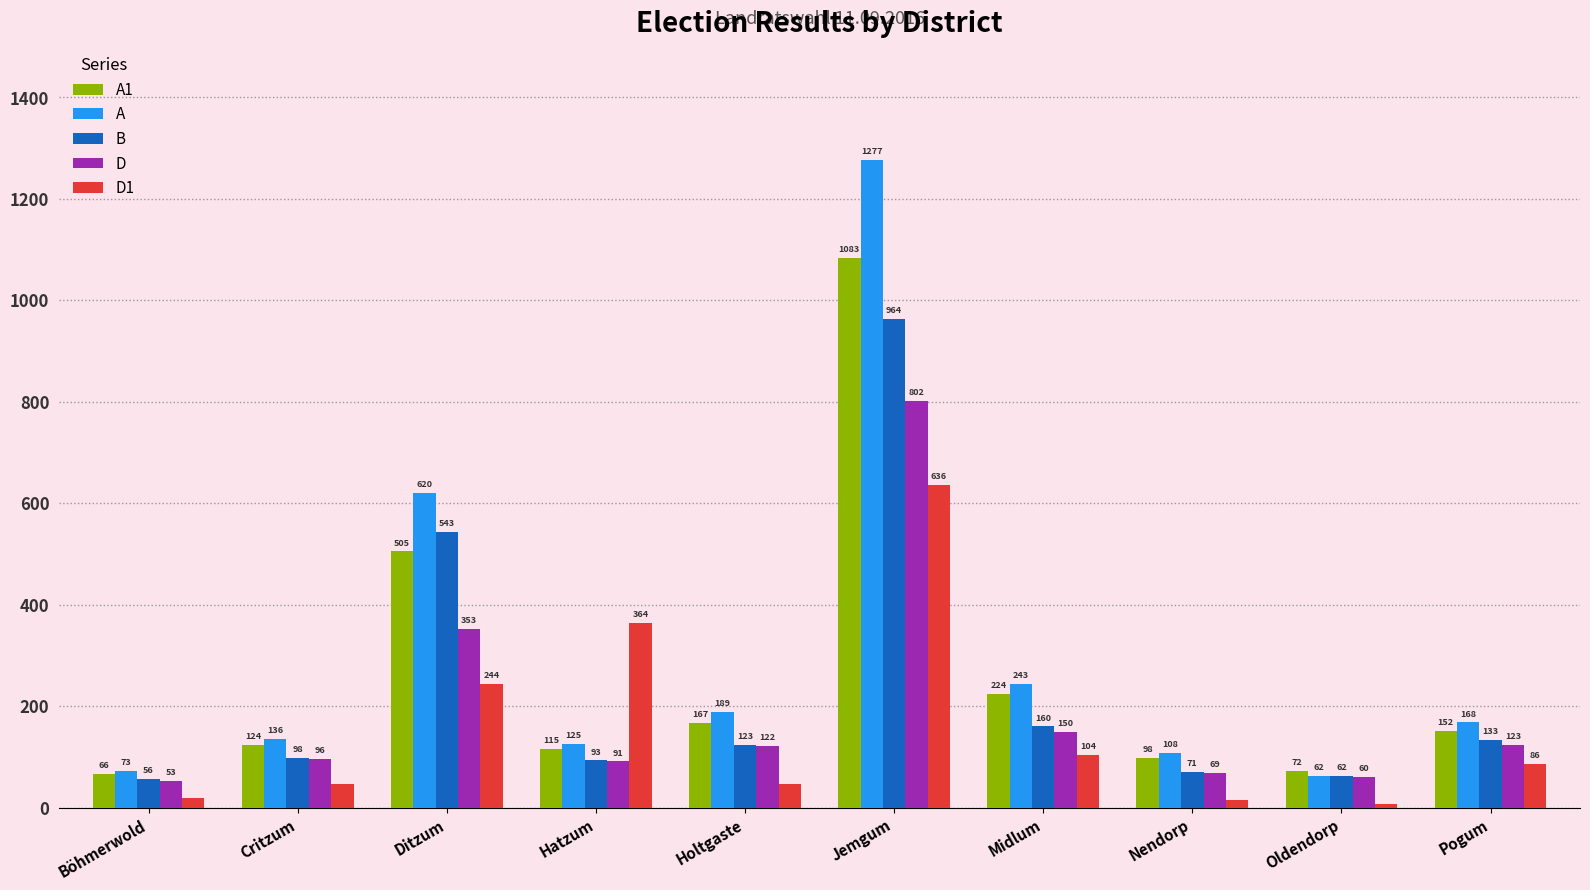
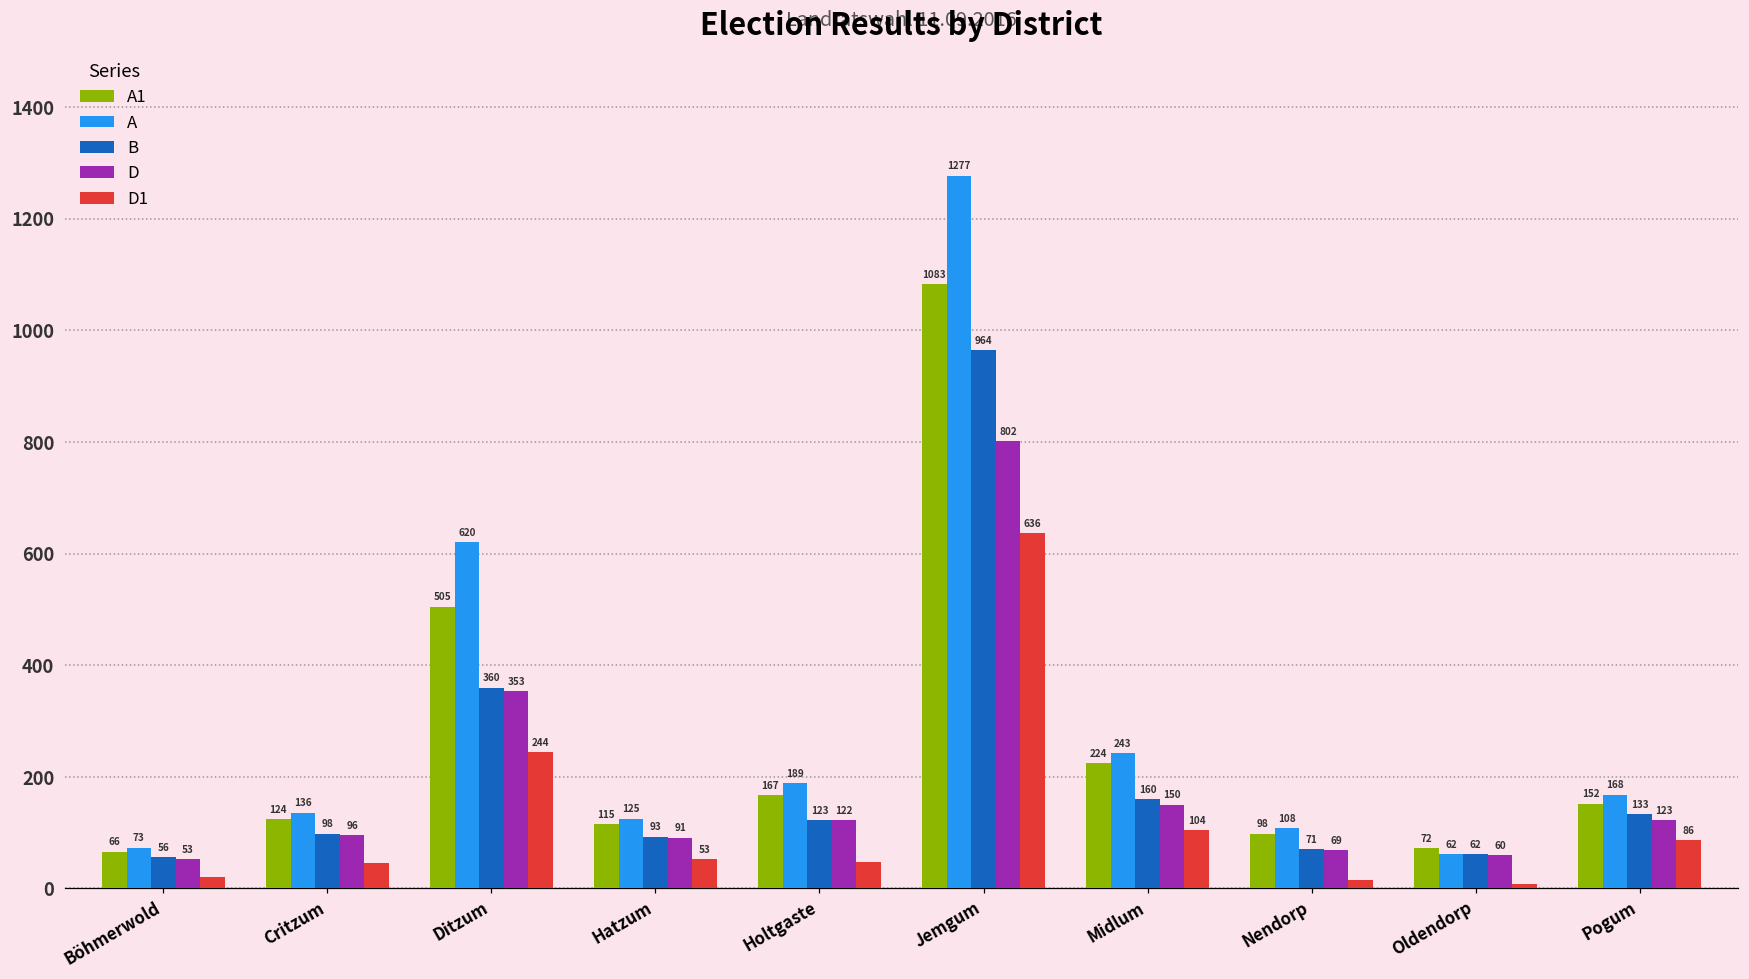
  {
    "A1": {
      "Böhmerwold": 66,
      "Critzum": 124,
      "Ditzum": 505,
      "Hatzum": 115,
      "Holtgaste": 167,
      "Jemgum": 1083,
      "Midlum": 224,
      "Nendorp": 98,
      "Oldendorp": 72,
      "Pogum": 152
    },
    "A": {
      "Böhmerwold": 73,
      "Critzum": 136,
      "Ditzum": 620,
      "Hatzum": 125,
      "Holtgaste": 189,
      "Jemgum": 1277,
      "Midlum": 243,
      "Nendorp": 108,
      "Oldendorp": 62,
      "Pogum": 168
    },
    "B": {
      "Böhmerwold": 56,
      "Critzum": 98,
-     "Ditzum": 543,
+     "Ditzum": 360,
      "Hatzum": 93,
      "Holtgaste": 123,
      "Jemgum": 964,
      "Midlum": 160,
      "Nendorp": 71,
      "Oldendorp": 62,
      "Pogum": 133
    },
    "D": {
      "Böhmerwold": 53,
      "Critzum": 96,
      "Ditzum": 353,
      "Hatzum": 91,
      "Holtgaste": 122,
      "Jemgum": 802,
      "Midlum": 150,
      "Nendorp": 69,
      "Oldendorp": 60,
      "Pogum": 123
    },
    "D1": {
      "Ditzum": 244,
-     "Hatzum": 364,
+     "Hatzum": 53,
      "Jemgum": 636,
      "Midlum": 104,
      "Pogum": 86
    }
  }
